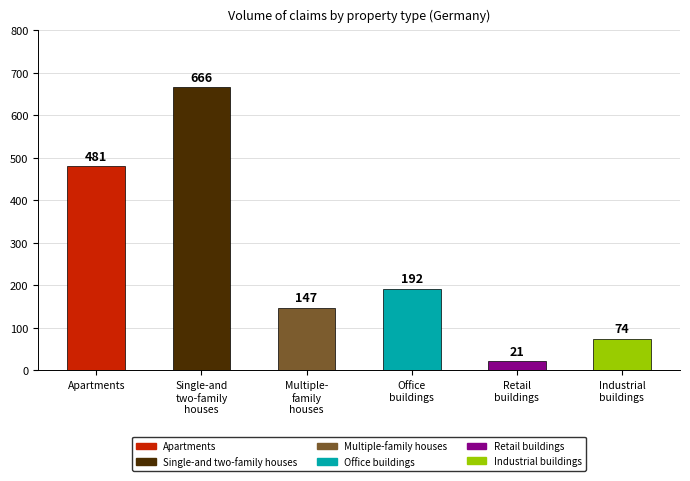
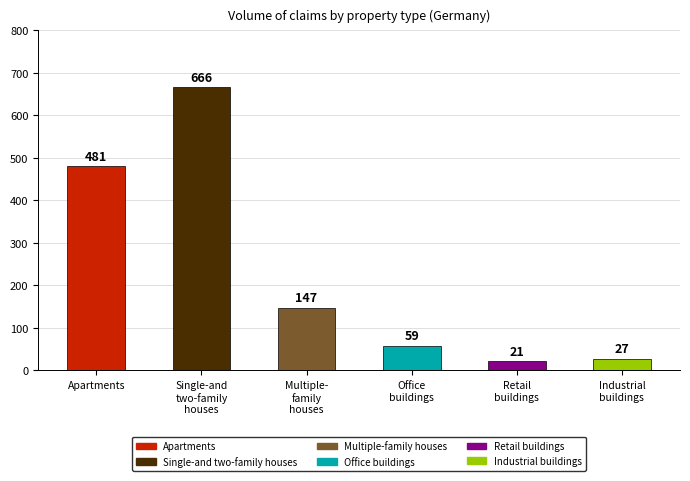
  {
    "Apartments": 481,
    "Single-and two-family houses": 666,
    "Multiple- family houses": 147,
-   "Office buildings": 192,
+   "Office buildings": 59,
    "Retail buildings": 21,
-   "Industrial buildings": 74
+   "Industrial buildings": 27
  }
